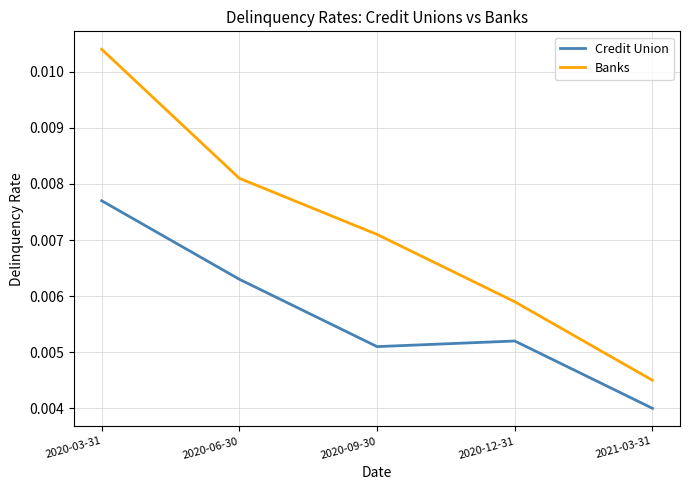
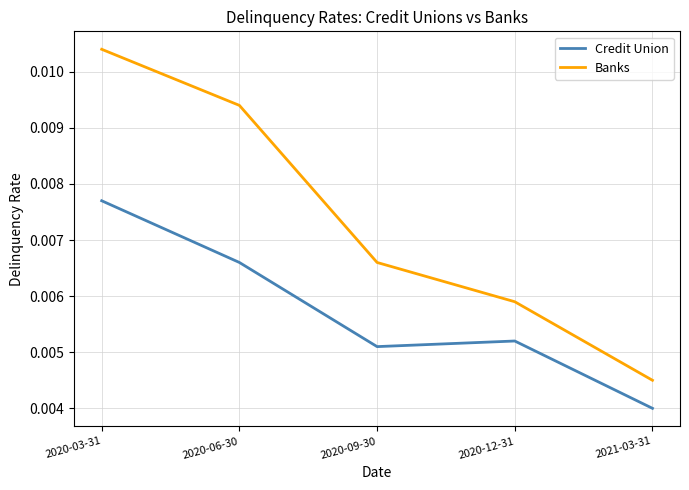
  {
    "Credit Union": {
      "2020-03-31": 0.0077,
-     "2020-06-30": 0.0063,
+     "2020-06-30": 0.0066,
      "2020-09-30": 0.0051,
      "2020-12-31": 0.0052,
      "2021-03-31": 0.0040
    },
    "Banks": {
      "2020-03-31": 0.0104,
-     "2020-06-30": 0.0081,
-     "2020-09-30": 0.0071,
+     "2020-06-30": 0.0094,
+     "2020-09-30": 0.0066,
      "2020-12-31": 0.0059,
      "2021-03-31": 0.0045
    }
  }
